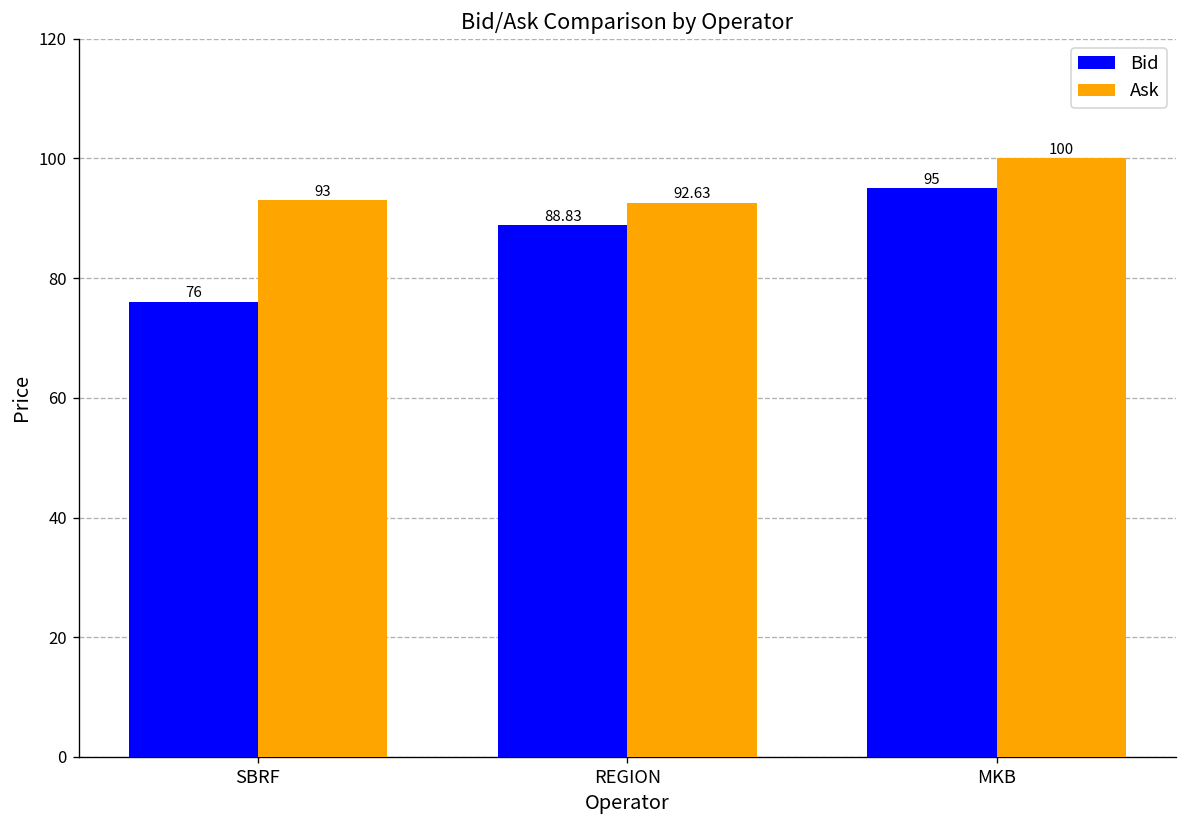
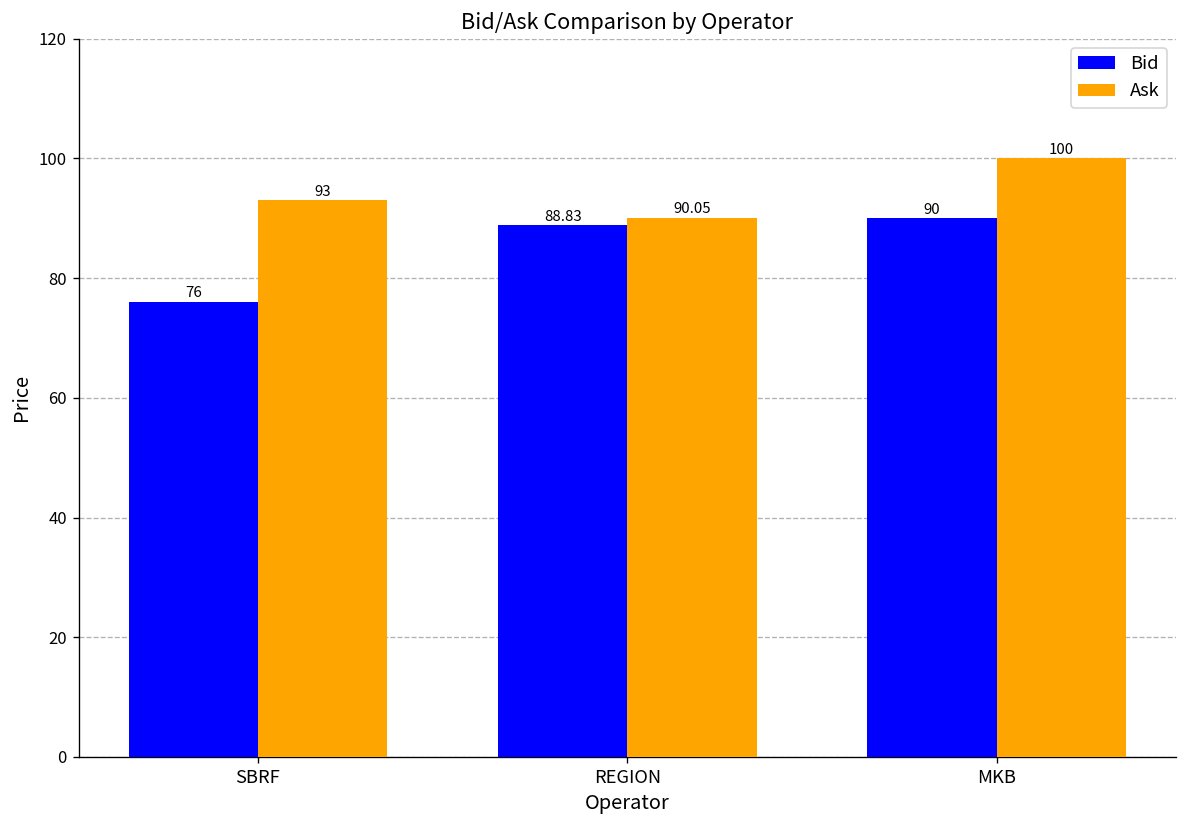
  {
    "Bid": {
      "SBRF": 76,
      "REGION": 88.83,
-     "MKB": 95
+     "MKB": 90
    },
    "Ask": {
      "SBRF": 93,
-     "REGION": 92.63,
+     "REGION": 90.05,
      "MKB": 100
    }
  }
